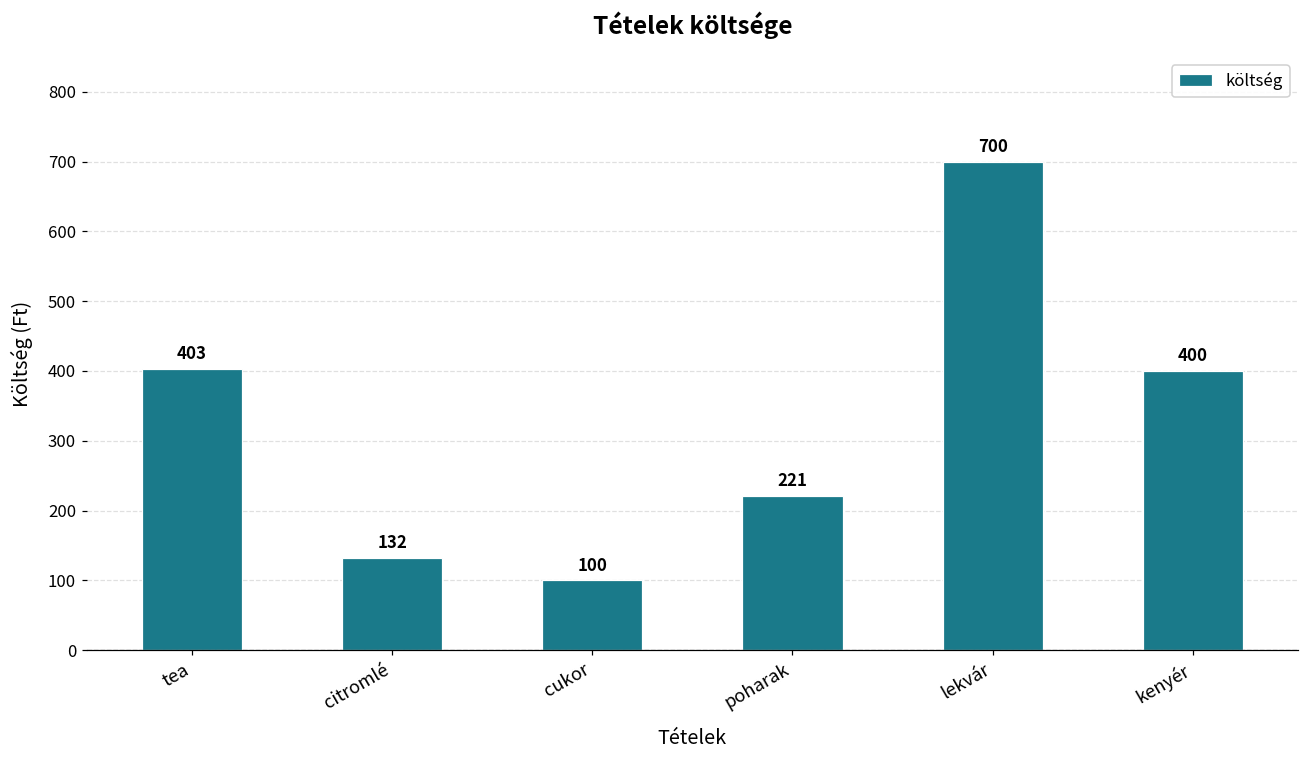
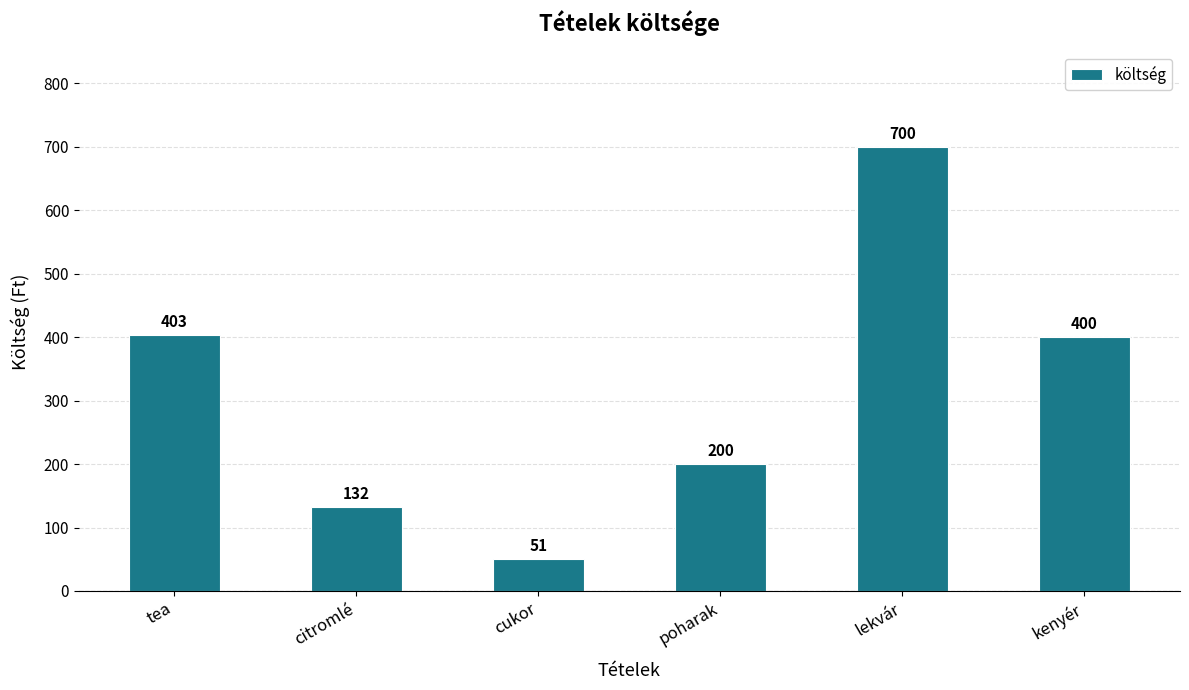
  {
    "tea": 403,
    "citromlé": 132,
-   "cukor": 100,
-   "poharak": 221,
+   "cukor": 51,
+   "poharak": 200,
    "lekvár": 700,
    "kenyér": 400
  }
